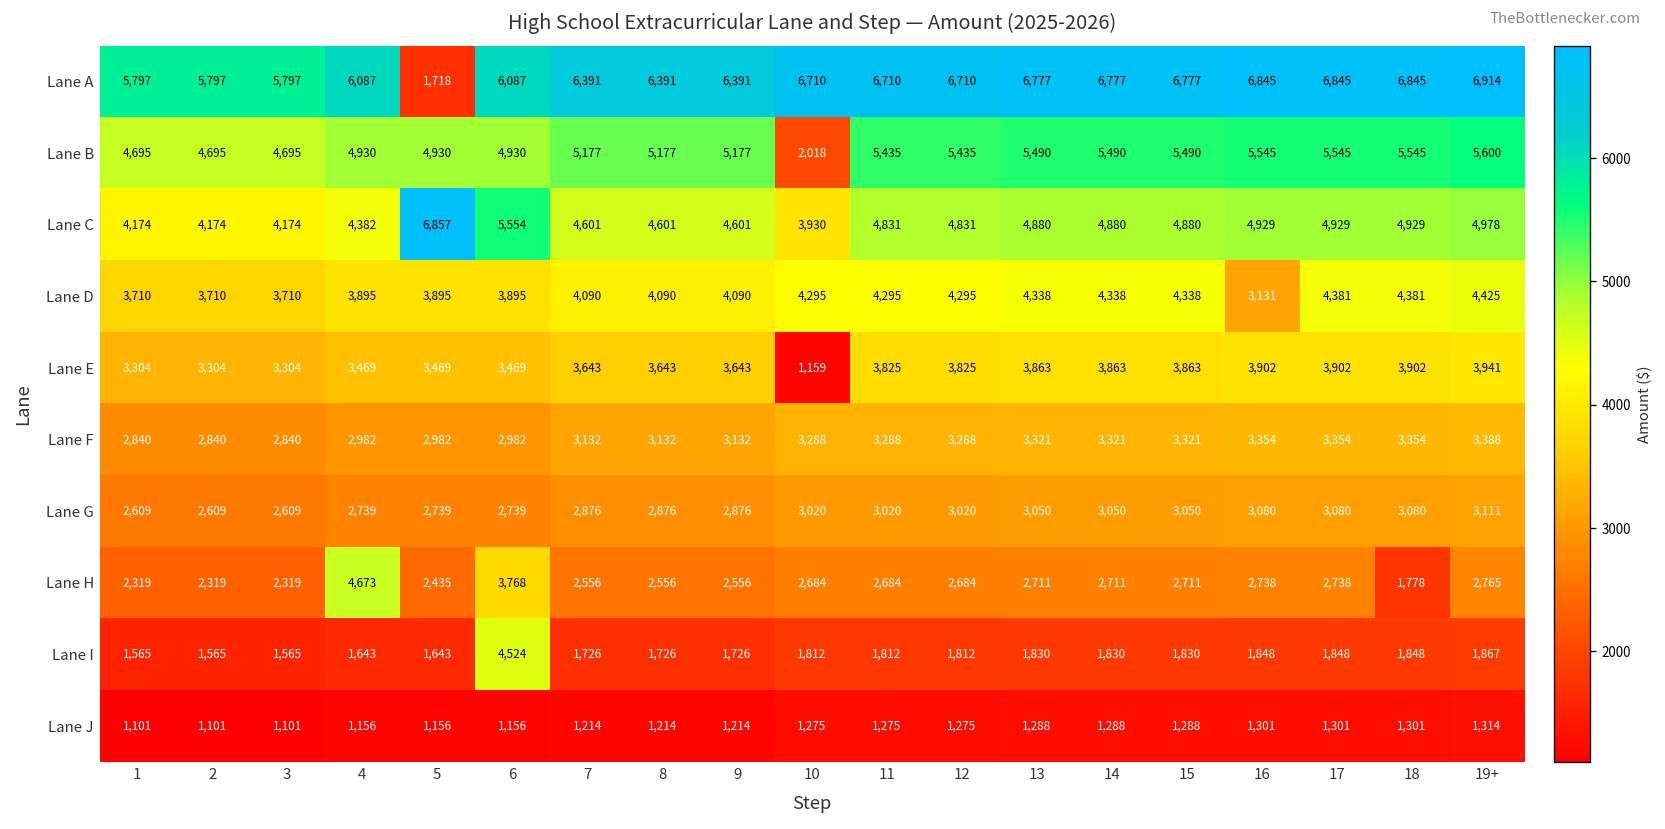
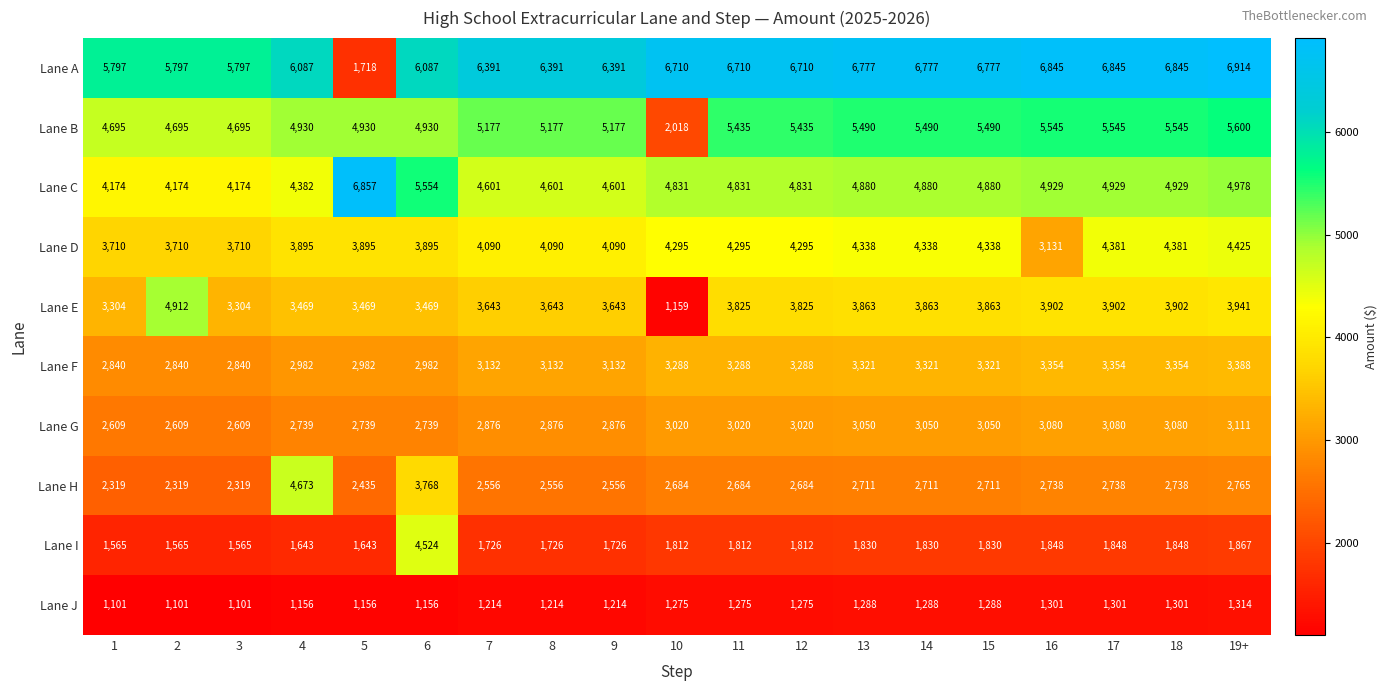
  {
    "Lane A": {
      "1": "5,797",
      "2": "5,797",
      "3": "5,797",
      "4": "6,087",
      "5": "1,718",
      "6": "6,087",
      "7": "6,391",
      "8": "6,391",
      "9": "6,391",
      "10": "6,710",
      "11": "6,710",
      "12": "6,710",
      "13": "6,777",
      "14": "6,777",
      "15": "6,777",
      "16": "6,845",
      "17": "6,845",
      "18": "6,845",
      "19+": "6,914"
    },
    "Lane B": {
      "1": "4,695",
      "2": "4,695",
      "3": "4,695",
      "4": "4,930",
      "5": "4,930",
      "6": "4,930",
      "7": "5,177",
      "8": "5,177",
      "9": "5,177",
      "10": "2,018",
      "11": "5,435",
      "12": "5,435",
      "13": "5,490",
      "14": "5,490",
      "15": "5,490",
      "16": "5,545",
      "17": "5,545",
      "18": "5,545",
      "19+": "5,600"
    },
    "Lane C": {
      "1": "4,174",
      "2": "4,174",
      "3": "4,174",
      "4": "4,382",
      "5": "6,857",
      "6": "5,554",
      "7": "4,601",
      "8": "4,601",
      "9": "4,601",
-     "10": "3,930",
+     "10": "4,831",
      "11": "4,831",
      "12": "4,831",
      "13": "4,880",
      "14": "4,880",
      "15": "4,880",
      "16": "4,929",
      "17": "4,929",
      "18": "4,929",
      "19+": "4,978"
    },
    "Lane D": {
      "1": "3,710",
      "2": "3,710",
      "3": "3,710",
      "4": "3,895",
      "5": "3,895",
      "6": "3,895",
      "7": "4,090",
      "8": "4,090",
      "9": "4,090",
      "10": "4,295",
      "11": "4,295",
      "12": "4,295",
      "13": "4,338",
      "14": "4,338",
      "15": "4,338",
      "16": "3,131",
      "17": "4,381",
      "18": "4,381",
      "19+": "4,425"
    },
    "Lane E": {
      "1": "3,304",
-     "2": "3,304",
+     "2": "4,912",
      "3": "3,304",
      "4": "3,469",
      "5": "3,469",
      "6": "3,469",
      "7": "3,643",
      "8": "3,643",
      "9": "3,643",
      "10": "1,159",
      "11": "3,825",
      "12": "3,825",
      "13": "3,863",
      "14": "3,863",
      "15": "3,863",
      "16": "3,902",
      "17": "3,902",
      "18": "3,902",
      "19+": "3,941"
    },
    "Lane F": {
      "1": "2,840",
      "2": "2,840",
      "3": "2,840",
      "4": "2,982",
      "5": "2,982",
      "6": "2,982",
      "7": "3,132",
      "8": "3,132",
      "9": "3,132",
      "10": "3,288",
      "11": "3,288",
      "12": "3,288",
      "13": "3,321",
      "14": "3,321",
      "15": "3,321",
      "16": "3,354",
      "17": "3,354",
      "18": "3,354",
      "19+": "3,388"
    },
    "Lane G": {
      "1": "2,609",
      "2": "2,609",
      "3": "2,609",
      "4": "2,739",
      "5": "2,739",
      "6": "2,739",
      "7": "2,876",
      "8": "2,876",
      "9": "2,876",
      "10": "3,020",
      "11": "3,020",
      "12": "3,020",
      "13": "3,050",
      "14": "3,050",
      "15": "3,050",
      "16": "3,080",
      "17": "3,080",
      "18": "3,080",
      "19+": "3,111"
    },
    "Lane H": {
      "1": "2,319",
      "2": "2,319",
      "3": "2,319",
      "4": "4,673",
      "5": "2,435",
      "6": "3,768",
      "7": "2,556",
      "8": "2,556",
      "9": "2,556",
      "10": "2,684",
      "11": "2,684",
      "12": "2,684",
      "13": "2,711",
      "14": "2,711",
      "15": "2,711",
      "16": "2,738",
      "17": "2,738",
-     "18": "1,778",
+     "18": "2,738",
      "19+": "2,765"
    },
    "Lane I": {
      "1": "1,565",
      "2": "1,565",
      "3": "1,565",
      "4": "1,643",
      "5": "1,643",
      "6": "4,524",
      "7": "1,726",
      "8": "1,726",
      "9": "1,726",
      "10": "1,812",
      "11": "1,812",
      "12": "1,812",
      "13": "1,830",
      "14": "1,830",
      "15": "1,830",
      "16": "1,848",
      "17": "1,848",
      "18": "1,848",
      "19+": "1,867"
    },
    "Lane J": {
      "1": "1,101",
      "2": "1,101",
      "3": "1,101",
      "4": "1,156",
      "5": "1,156",
      "6": "1,156",
      "7": "1,214",
      "8": "1,214",
      "9": "1,214",
      "10": "1,275",
      "11": "1,275",
      "12": "1,275",
      "13": "1,288",
      "14": "1,288",
      "15": "1,288",
      "16": "1,301",
      "17": "1,301",
      "18": "1,301",
      "19+": "1,314"
    }
  }
